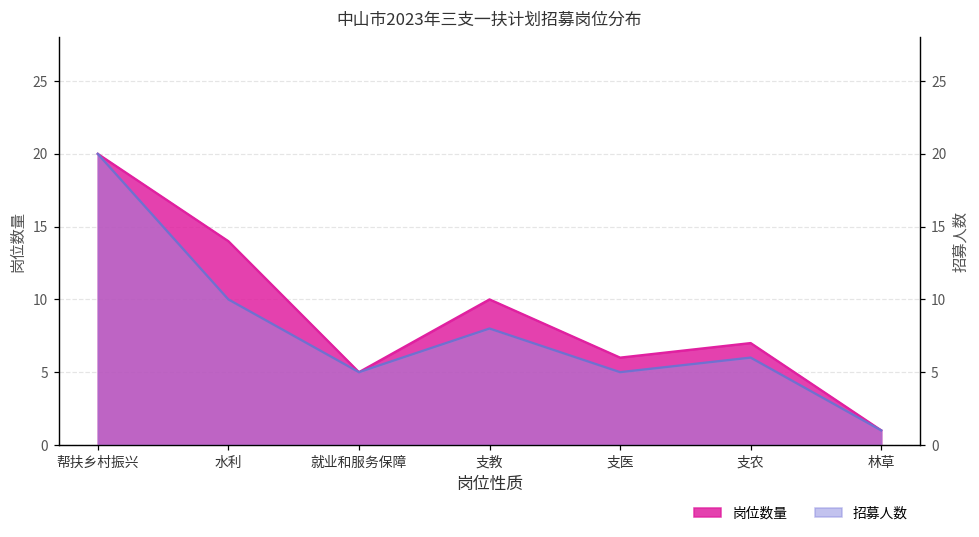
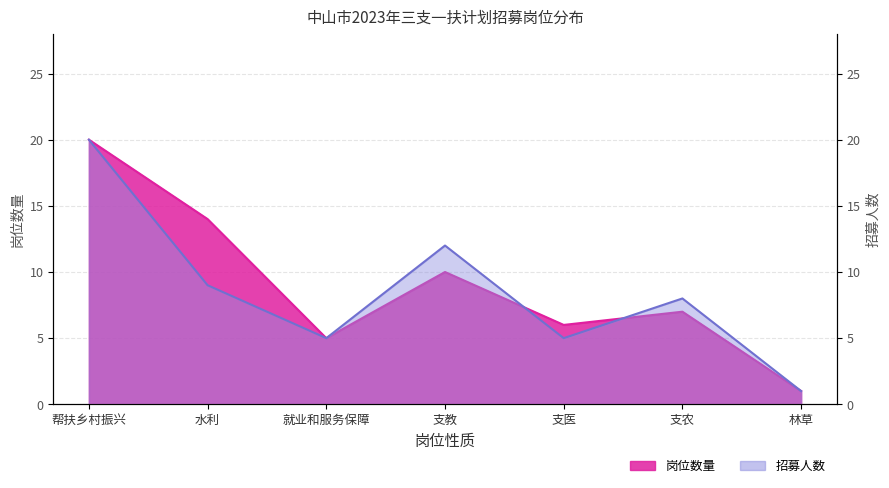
  {
    "岗位数量": {
      "帮扶乡村振兴": 20.0,
      "水利": 14.0,
      "就业和服务保障": 5.0,
      "支教": 10.0,
      "支医": 6.0,
      "支农": 7.0,
      "林草": 1.0
    },
    "招募人数": {
      "帮扶乡村振兴": 20,
-     "水利": 10,
+     "水利": 9,
      "就业和服务保障": 5,
-     "支教": 8,
+     "支教": 12,
      "支医": 5,
-     "支农": 6,
+     "支农": 8,
      "林草": 1
    }
  }
